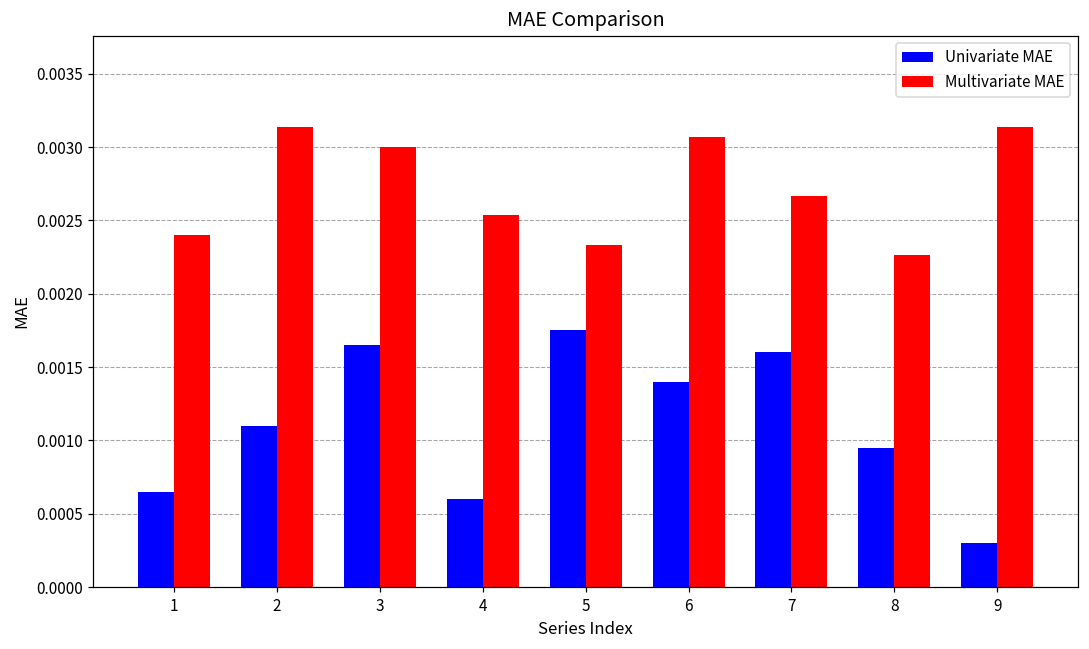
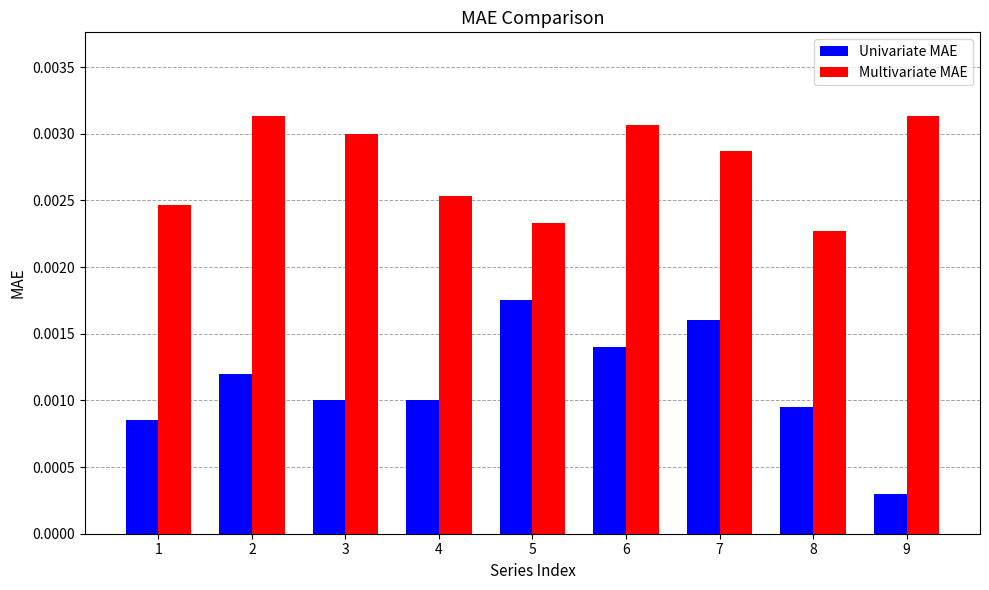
  {
    "Univariate MAE": {
-     "1": 0.00065,
-     "2": 0.00110,
-     "3": 0.00165,
-     "4": 0.00060,
+     "1": 0.00085,
+     "2": 0.00120,
+     "3": 0.00100,
+     "4": 0.00100,
      "5": 0.00175,
      "6": 0.00140,
      "7": 0.00160,
      "8": 0.00095,
      "9": 0.00030
    },
    "Multivariate MAE": {
-     "1": 0.00240,
+     "1": 0.00247,
      "2": 0.00313,
      "3": 0.00300,
      "4": 0.00253,
      "5": 0.00233,
      "6": 0.00307,
-     "7": 0.00267,
+     "7": 0.00287,
      "8": 0.00227,
      "9": 0.00313
    }
  }
